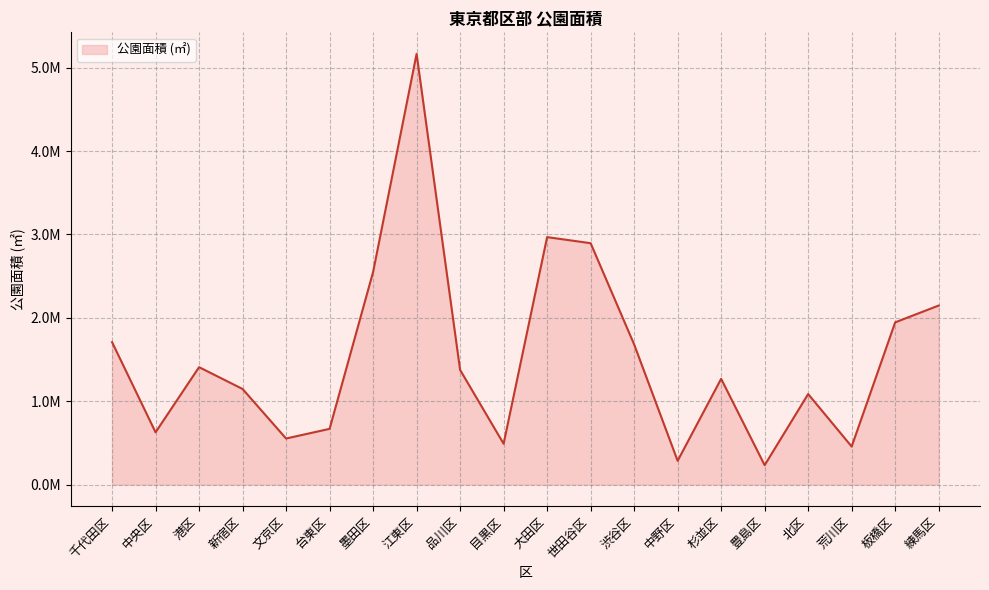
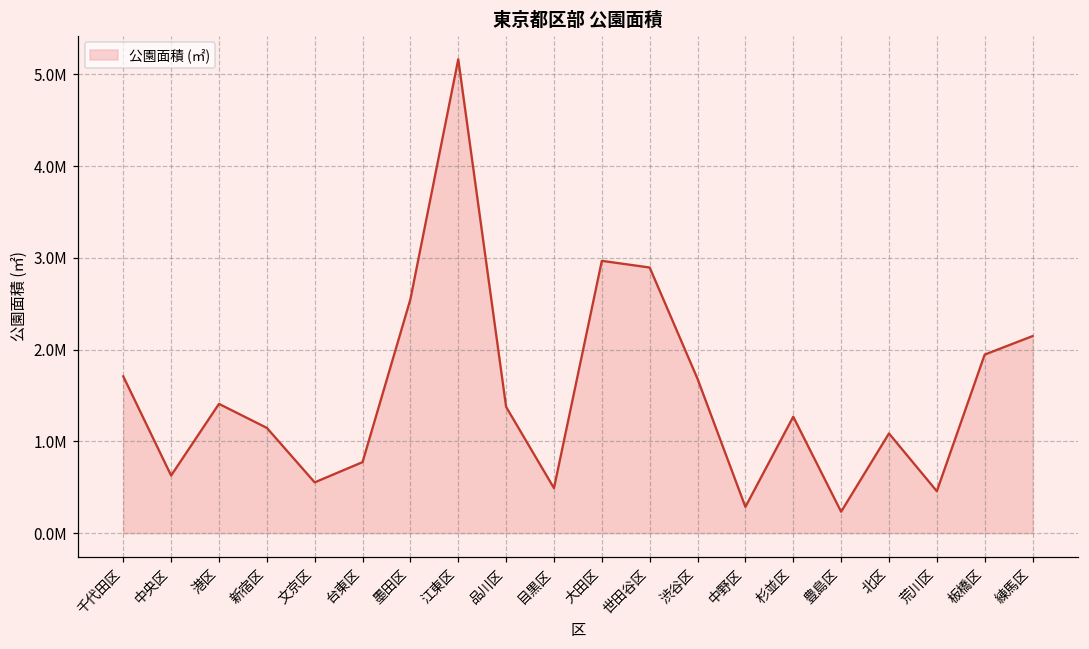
  {
    "千代田区": 1700000,
    "中央区": 600000,
    "港区": 1400000,
    "新宿区": 1100000,
    "文京区": 600000,
-   "台東区": 700000,
+   "台東区": 800000,
    "墨田区": 2500000,
    "江東区": 5200000,
    "品川区": 1400000,
    "目黒区": 500000,
    "大田区": 3000000,
    "世田谷区": 2900000,
    "渋谷区": 1700000,
    "中野区": 300000,
    "杉並区": 1300000,
    "豊島区": 200000,
    "北区": 1100000,
    "荒川区": 500000,
    "板橋区": 1900000,
    "練馬区": 2100000
  }
